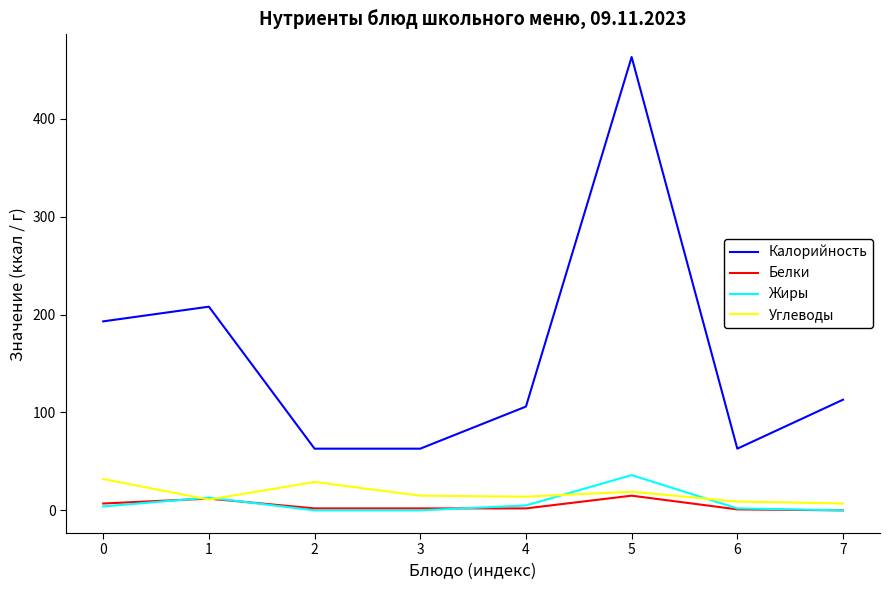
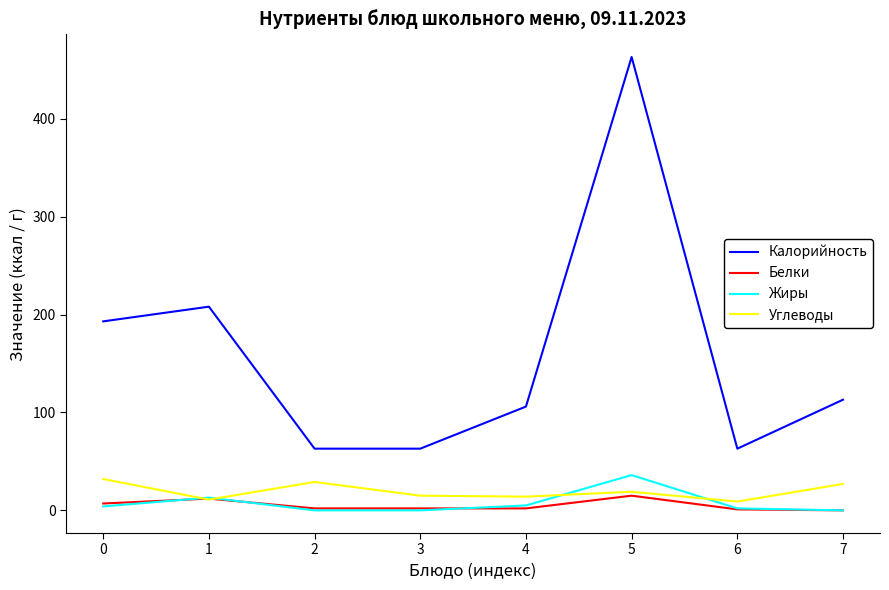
  {
    "Калорийность": {
      "0": 190,
      "1": 210,
      "2": 60,
      "3": 60,
      "4": 110,
      "5": 460,
      "6": 60,
      "7": 110
    },
    "Белки": {
      "0": 10,
      "4": 0,
      "5": 20
    },
    "Жиры": {
      "0": 0,
      "4": 10,
      "5": 40
    },
    "Углеводы": {
      "0": 30,
      "2": 30,
      "3": 20,
      "4": 10,
      "5": 20,
      "6": 10,
-     "7": 10
+     "7": 30
    }
  }
